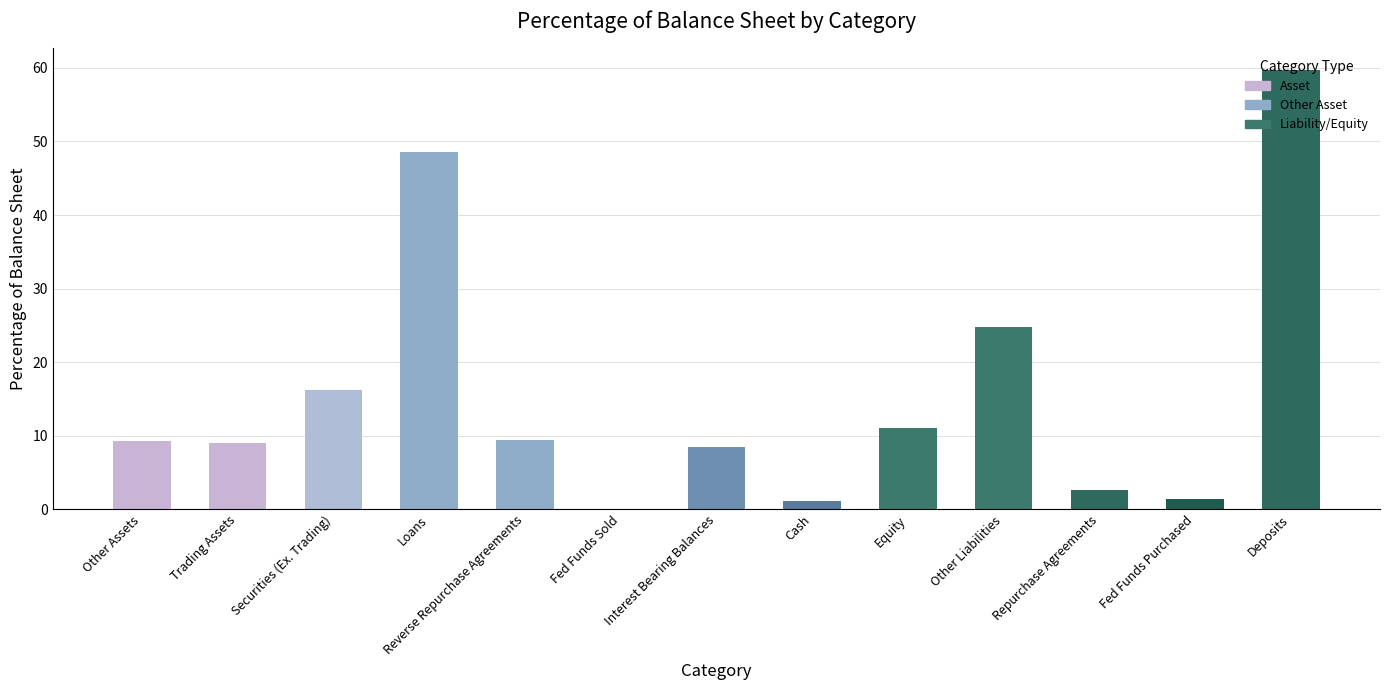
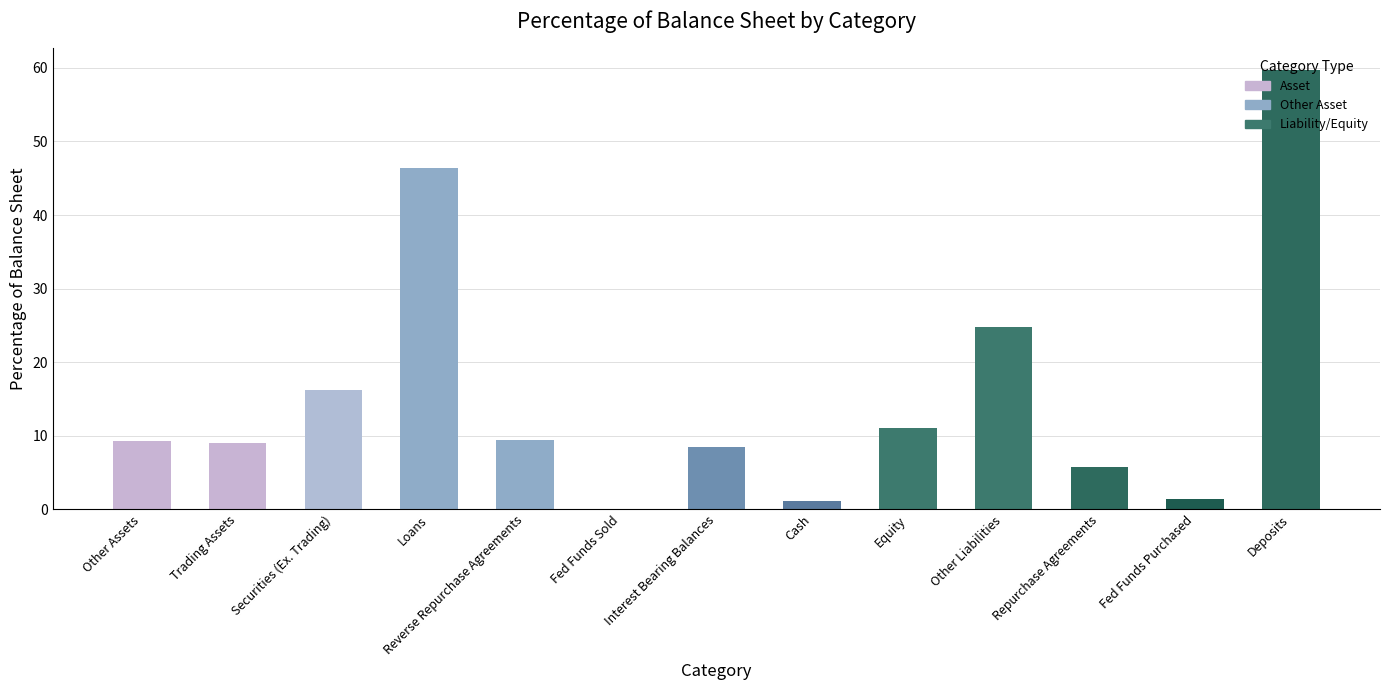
  {
    "Other Assets": 9,
    "Trading Assets": 9,
    "Securities (Ex. Trading)": 16,
-   "Loans": 49,
+   "Loans": 46,
    "Reverse Repurchase Agreements": 9,
    "Interest Bearing Balances": 8,
    "Cash": 1,
    "Equity": 11,
    "Other Liabilities": 25,
-   "Repurchase Agreements": 3,
+   "Repurchase Agreements": 6,
    "Fed Funds Purchased": 1,
    "Deposits": 60
  }
